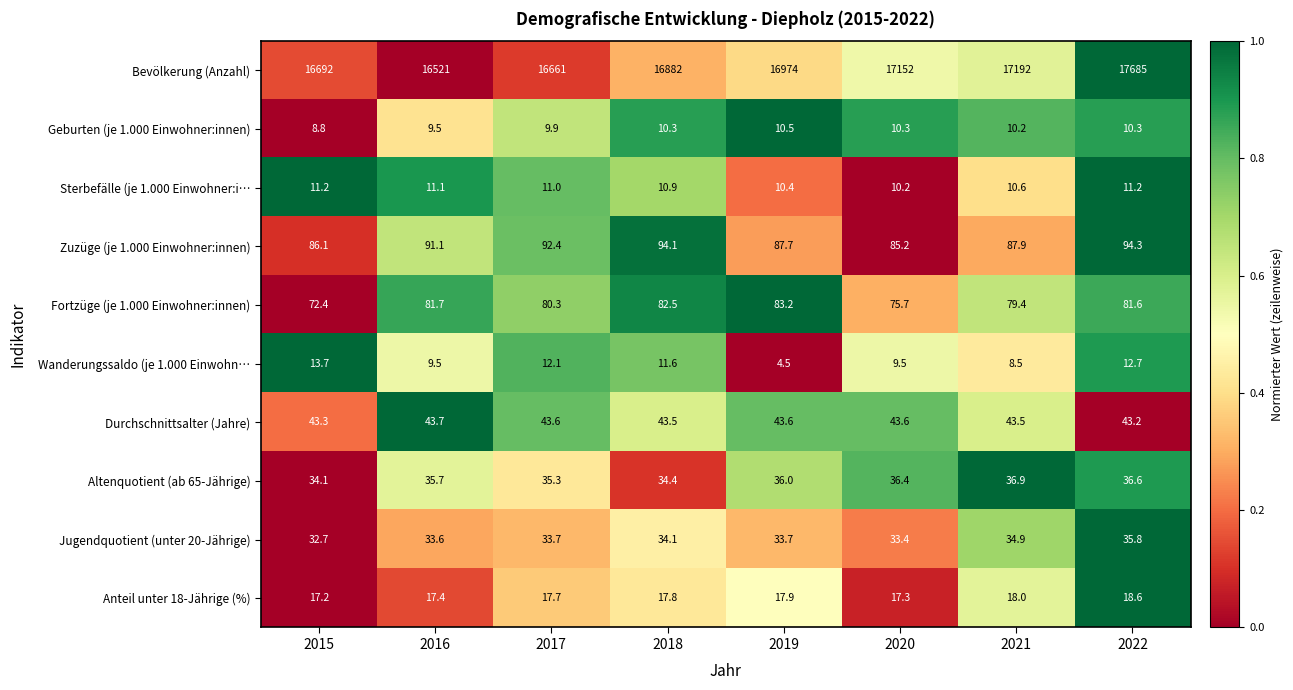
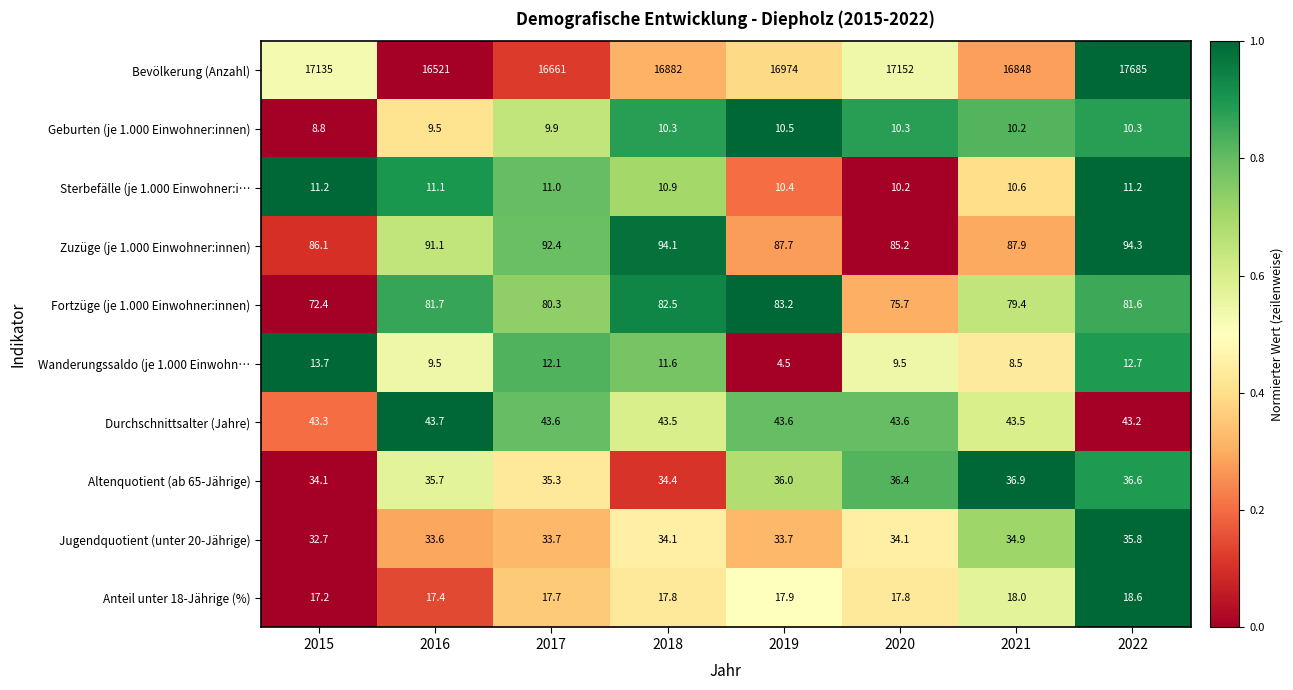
  {
    "Bevölkerung (Anzahl)": {
-     "2015": 16692,
+     "2015": 17135,
      "2016": 16521,
      "2017": 16661,
      "2018": 16882,
      "2019": 16974,
      "2020": 17152,
-     "2021": 17192,
+     "2021": 16848,
      "2022": 17685
    },
    "Geburten (je 1.000 Einwohner:innen)": {
      "2015": 8.8,
      "2016": 9.5,
      "2017": 9.9,
      "2018": 10.3,
      "2019": 10.5,
      "2020": 10.3,
      "2021": 10.2,
      "2022": 10.3
    },
    "Sterbefälle (je 1.000 Einwohner:i…": {
      "2015": 11.2,
      "2016": 11.1,
      "2017": 11.0,
      "2018": 10.9,
      "2019": 10.4,
      "2020": 10.2,
      "2021": 10.6,
      "2022": 11.2
    },
    "Zuzüge (je 1.000 Einwohner:innen)": {
      "2015": 86.1,
      "2016": 91.1,
      "2017": 92.4,
      "2018": 94.1,
      "2019": 87.7,
      "2020": 85.2,
      "2021": 87.9,
      "2022": 94.3
    },
    "Fortzüge (je 1.000 Einwohner:innen)": {
      "2015": 72.4,
      "2016": 81.7,
      "2017": 80.3,
      "2018": 82.5,
      "2019": 83.2,
      "2020": 75.7,
      "2021": 79.4,
      "2022": 81.6
    },
    "Wanderungssaldo (je 1.000 Einwohn…": {
      "2015": 13.7,
      "2016": 9.5,
      "2017": 12.1,
      "2018": 11.6,
      "2019": 4.5,
      "2020": 9.5,
      "2021": 8.5,
      "2022": 12.7
    },
    "Durchschnittsalter (Jahre)": {
      "2015": 43.3,
      "2016": 43.7,
      "2017": 43.6,
      "2018": 43.5,
      "2019": 43.6,
      "2020": 43.6,
      "2021": 43.5,
      "2022": 43.2
    },
    "Altenquotient (ab 65-Jährige)": {
      "2015": 34.1,
      "2016": 35.7,
      "2017": 35.3,
      "2018": 34.4,
      "2019": 36.0,
      "2020": 36.4,
      "2021": 36.9,
      "2022": 36.6
    },
    "Jugendquotient (unter 20-Jährige)": {
      "2015": 32.7,
      "2016": 33.6,
      "2017": 33.7,
      "2018": 34.1,
      "2019": 33.7,
-     "2020": 33.4,
+     "2020": 34.1,
      "2021": 34.9,
      "2022": 35.8
    },
    "Anteil unter 18-Jährige (%)": {
      "2015": 17.2,
      "2016": 17.4,
      "2017": 17.7,
      "2018": 17.8,
      "2019": 17.9,
-     "2020": 17.3,
+     "2020": 17.8,
      "2021": 18.0,
      "2022": 18.6
    }
  }
